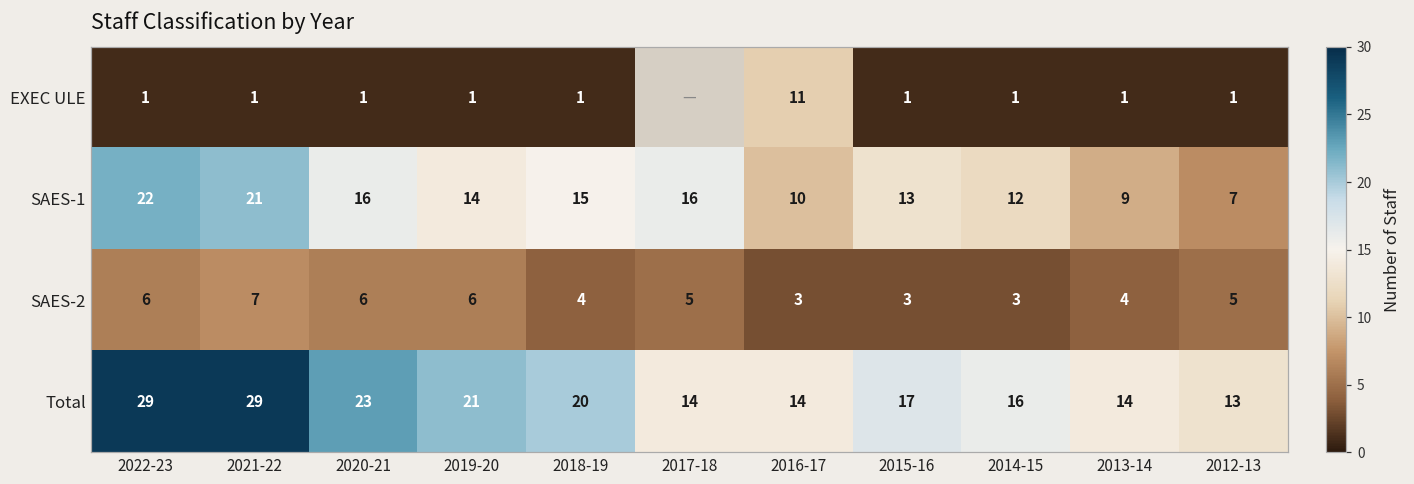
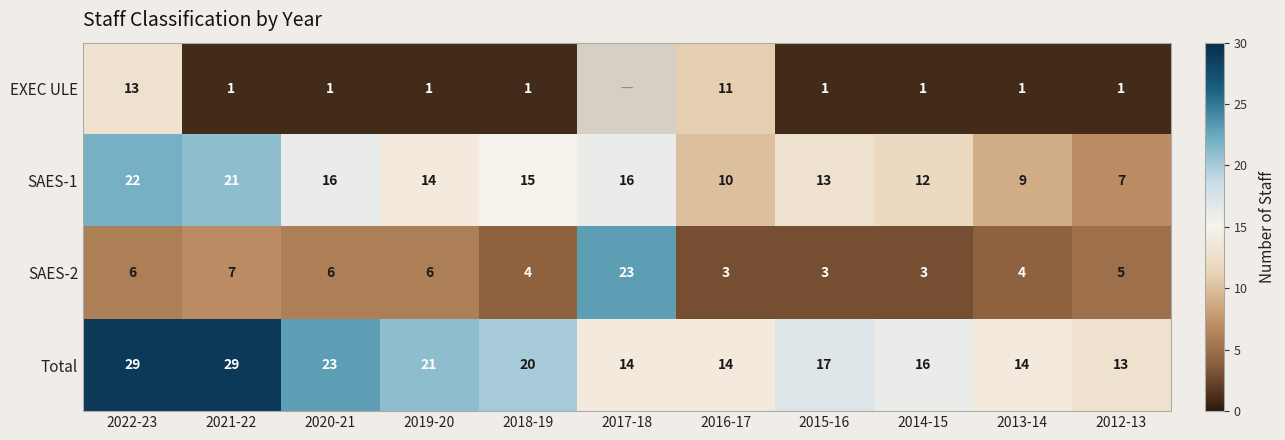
  {
    "EXEC ULE": {
-     "2022-23": 1,
+     "2022-23": 13,
      "2021-22": 1,
      "2020-21": 1,
      "2019-20": 1,
      "2018-19": 1,
      "2016-17": 11,
      "2015-16": 1,
      "2014-15": 1,
      "2013-14": 1,
      "2012-13": 1
    },
    "SAES-1": {
      "2022-23": 22,
      "2021-22": 21,
      "2020-21": 16,
      "2019-20": 14,
      "2018-19": 15,
      "2017-18": 16,
      "2016-17": 10,
      "2015-16": 13,
      "2014-15": 12,
      "2013-14": 9,
      "2012-13": 7
    },
    "SAES-2": {
      "2022-23": 6,
      "2021-22": 7,
      "2020-21": 6,
      "2019-20": 6,
      "2018-19": 4,
-     "2017-18": 5,
+     "2017-18": 23,
      "2016-17": 3,
      "2015-16": 3,
      "2014-15": 3,
      "2013-14": 4,
      "2012-13": 5
    },
    "Total": {
      "2022-23": 29,
      "2021-22": 29,
      "2020-21": 23,
      "2019-20": 21,
      "2018-19": 20,
      "2017-18": 14,
      "2016-17": 14,
      "2015-16": 17,
      "2014-15": 16,
      "2013-14": 14,
      "2012-13": 13
    }
  }
